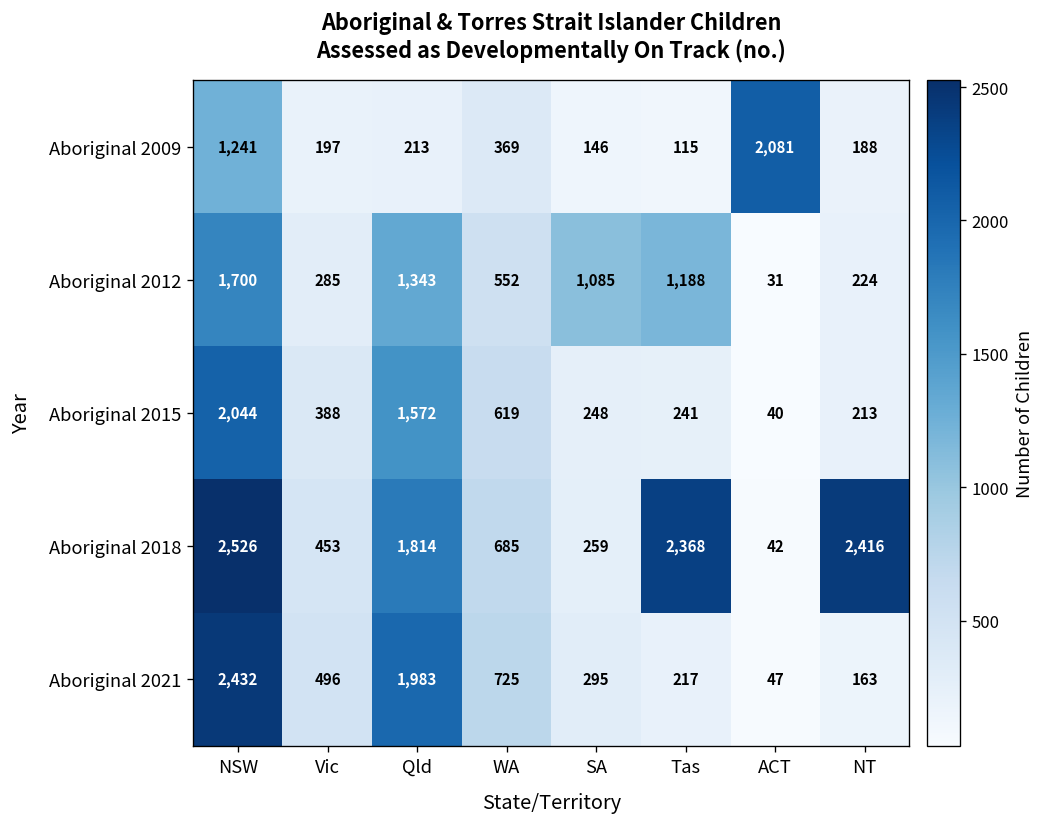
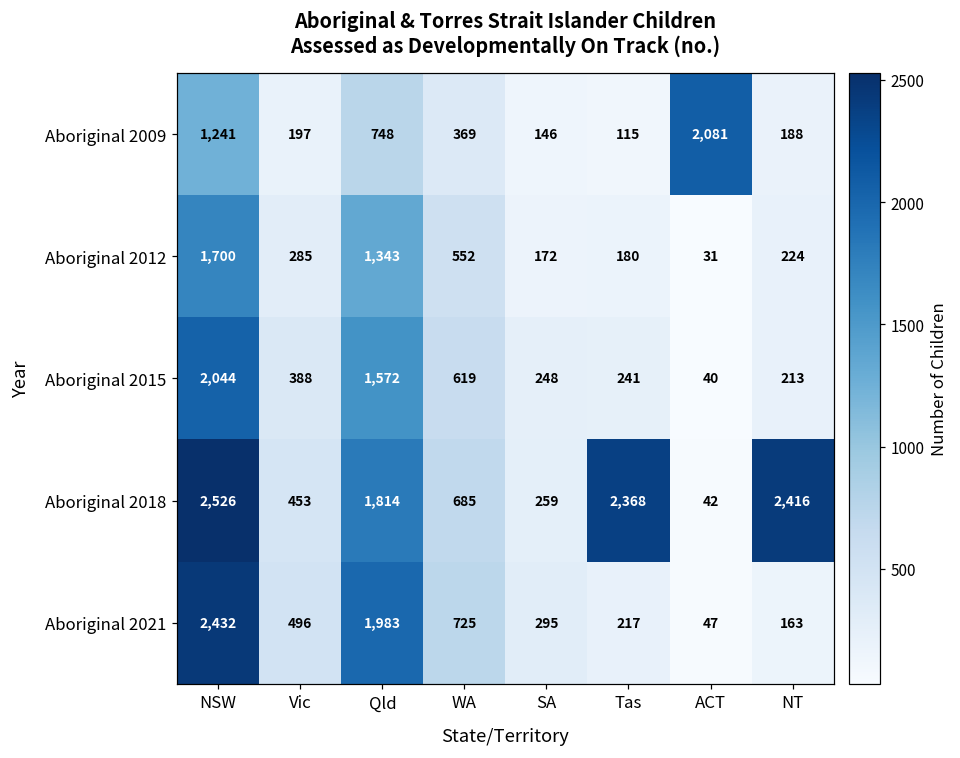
  {
    "Aboriginal 2009": {
      "NSW": "1,241",
      "Vic": "197",
-     "Qld": "213",
+     "Qld": "748",
      "WA": "369",
      "SA": "146",
      "Tas": "115",
      "ACT": "2,081",
      "NT": "188"
    },
    "Aboriginal 2012": {
      "NSW": "1,700",
      "Vic": "285",
      "Qld": "1,343",
      "WA": "552",
-     "SA": "1,085",
-     "Tas": "1,188",
+     "SA": "172",
+     "Tas": "180",
      "ACT": "31",
      "NT": "224"
    },
    "Aboriginal 2015": {
      "NSW": "2,044",
      "Vic": "388",
      "Qld": "1,572",
      "WA": "619",
      "SA": "248",
      "Tas": "241",
      "ACT": "40",
      "NT": "213"
    },
    "Aboriginal 2018": {
      "NSW": "2,526",
      "Vic": "453",
      "Qld": "1,814",
      "WA": "685",
      "SA": "259",
      "Tas": "2,368",
      "ACT": "42",
      "NT": "2,416"
    },
    "Aboriginal 2021": {
      "NSW": "2,432",
      "Vic": "496",
      "Qld": "1,983",
      "WA": "725",
      "SA": "295",
      "Tas": "217",
      "ACT": "47",
      "NT": "163"
    }
  }
